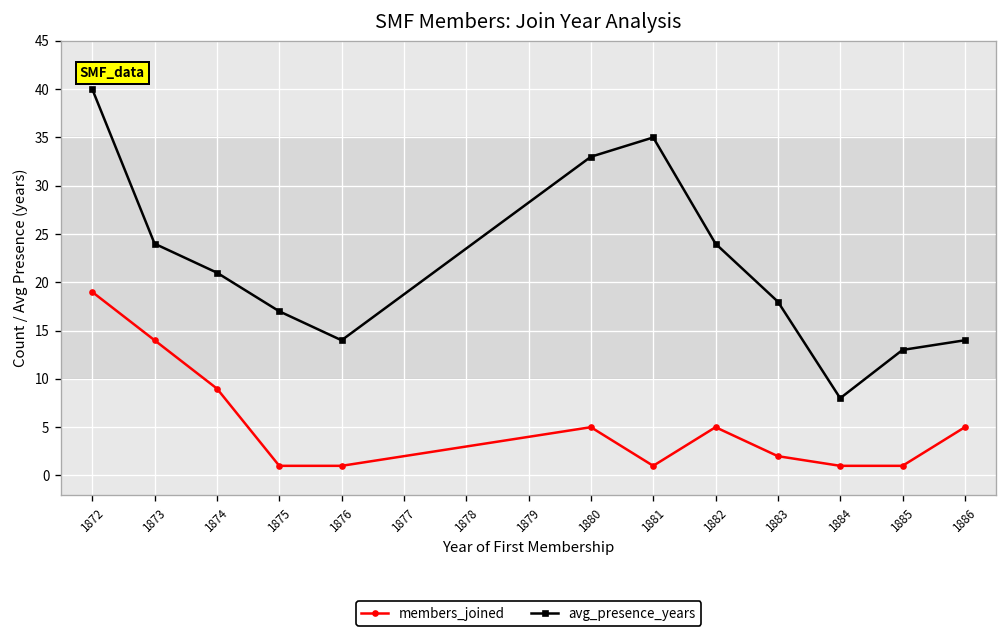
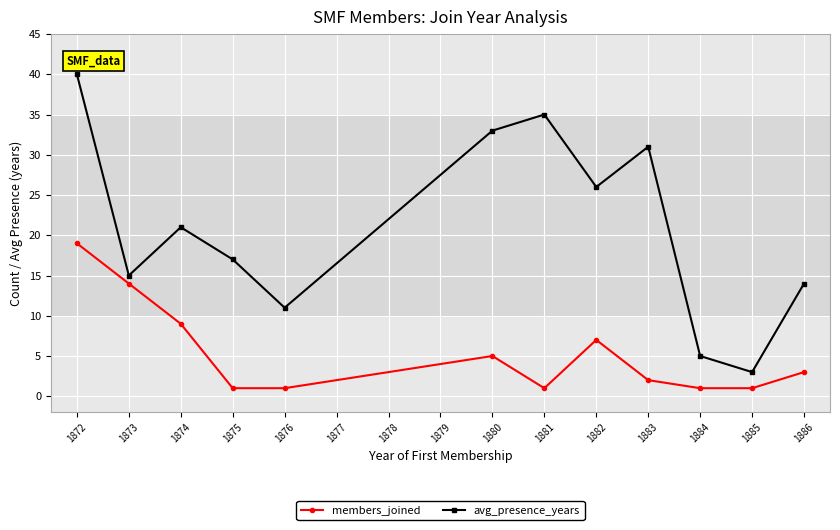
  {
    "members_joined": {
      "1872": 19,
      "1873": 14,
      "1874": 9,
      "1875": 1,
      "1876": 1,
      "1880": 5,
      "1881": 1,
-     "1882": 5,
+     "1882": 7,
      "1883": 2,
      "1884": 1,
      "1885": 1,
-     "1886": 5
+     "1886": 3
    },
    "avg_presence_years": {
      "1872": 40,
-     "1873": 24,
+     "1873": 15,
      "1874": 21,
      "1875": 17,
-     "1876": 14,
+     "1876": 11,
      "1880": 33,
      "1881": 35,
-     "1882": 24,
-     "1883": 18,
-     "1884": 8,
-     "1885": 13,
+     "1882": 26,
+     "1883": 31,
+     "1884": 5,
+     "1885": 3,
      "1886": 14
    }
  }
